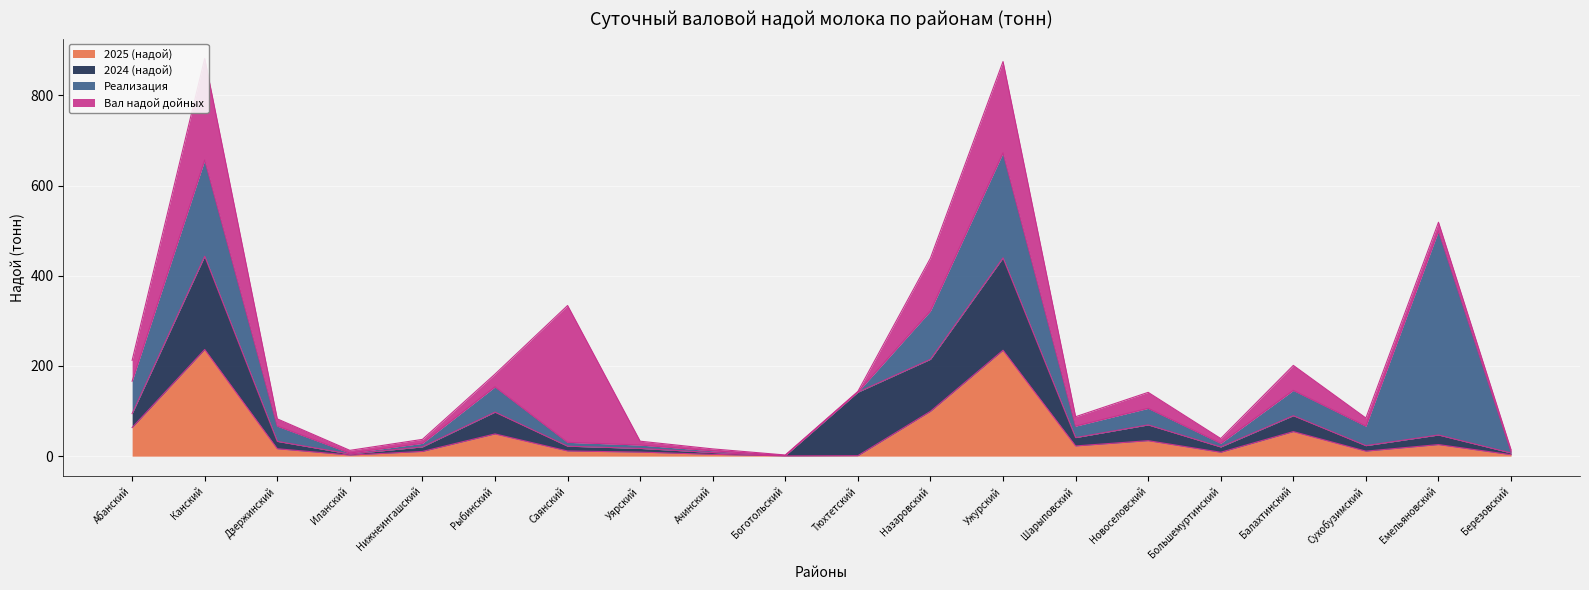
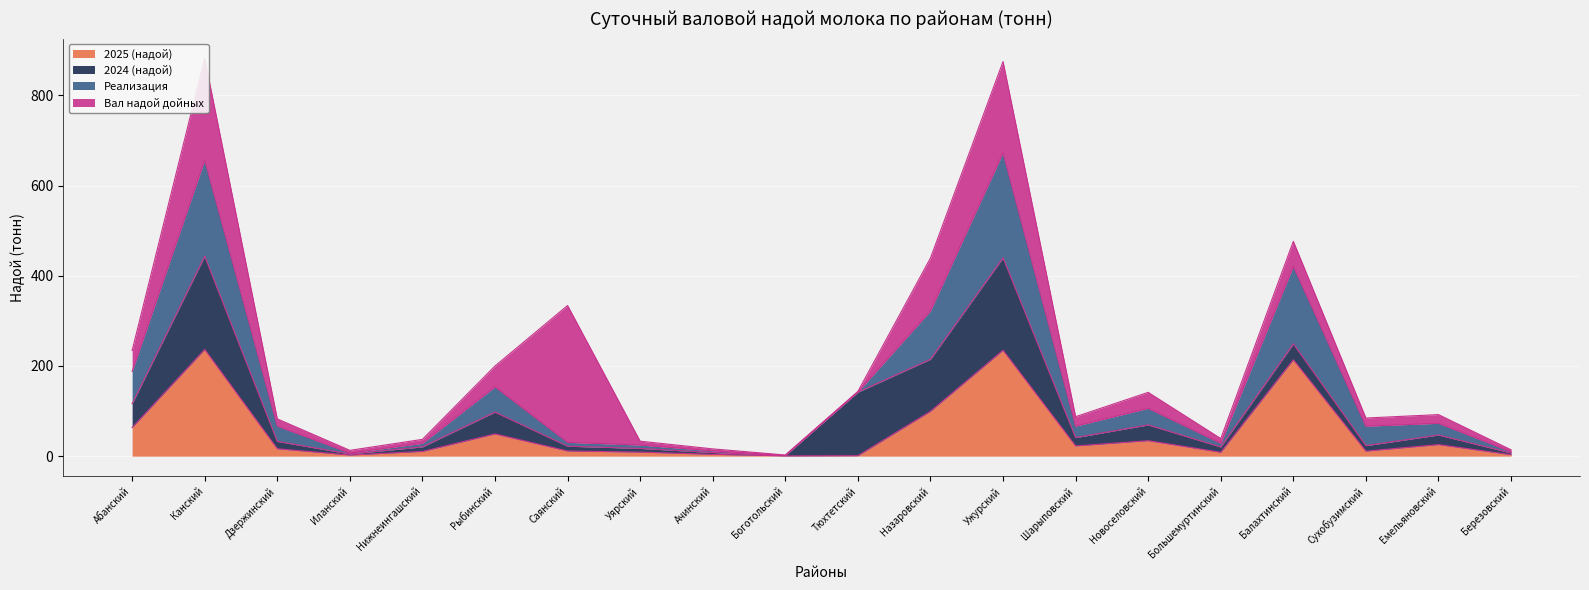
  {
    "2025 (надой)": {
      "Абанский": 60,
      "Канский": 240,
      "Дзержинский": 20,
      "Нижнеингашский": 10,
      "Рыбинский": 50,
      "Саянский": 10,
      "Уярский": 10,
      "Тюхтетский": 0,
      "Назаровский": 100,
      "Ужурский": 230,
      "Шарыповский": 20,
      "Новоселовский": 30,
      "Большемуртинский": 10,
-     "Балахтинский": 50,
+     "Балахтинский": 210,
      "Сухобузимский": 10,
      "Емельяновский": 30
    },
    "2024 (надой)": {
-     "Абанский": 30,
+     "Абанский": 50,
      "Канский": 210,
      "Дзержинский": 20,
      "Нижнеингашский": 10,
      "Рыбинский": 50,
      "Саянский": 10,
      "Уярский": 10,
      "Назаровский": 120,
      "Ужурский": 200,
      "Шарыповский": 20,
      "Новоселовский": 30,
      "Большемуртинский": 10,
      "Балахтинский": 40,
      "Сухобузимский": 10,
      "Емельяновский": 20
    },
    "Реализация": {
      "Абанский": 70,
      "Канский": 210,
      "Дзержинский": 30,
      "Нижнеингашский": 10,
      "Рыбинский": 60,
      "Саянский": 10,
      "Уярский": 10,
      "Назаровский": 110,
      "Ужурский": 230,
      "Шарыповский": 30,
      "Новоселовский": 40,
      "Большемуртинский": 10,
-     "Балахтинский": 60,
+     "Балахтинский": 170,
      "Сухобузимский": 40,
-     "Емельяновский": 450
+     "Емельяновский": 30
    },
    "Вал надой дойных": {
      "Абанский": 50,
      "Дзержинский": 20,
      "Иланский": 10,
      "Нижнеингашский": 10,
-     "Рыбинский": 30,
+     "Рыбинский": 50,
      "Саянский": 300,
      "Уярский": 10,
      "Назаровский": 120,
      "Ужурский": 200,
      "Шарыповский": 20,
      "Новоселовский": 40,
      "Большемуртинский": 10,
      "Балахтинский": 60,
      "Сухобузимский": 20,
      "Емельяновский": 20
    }
  }
